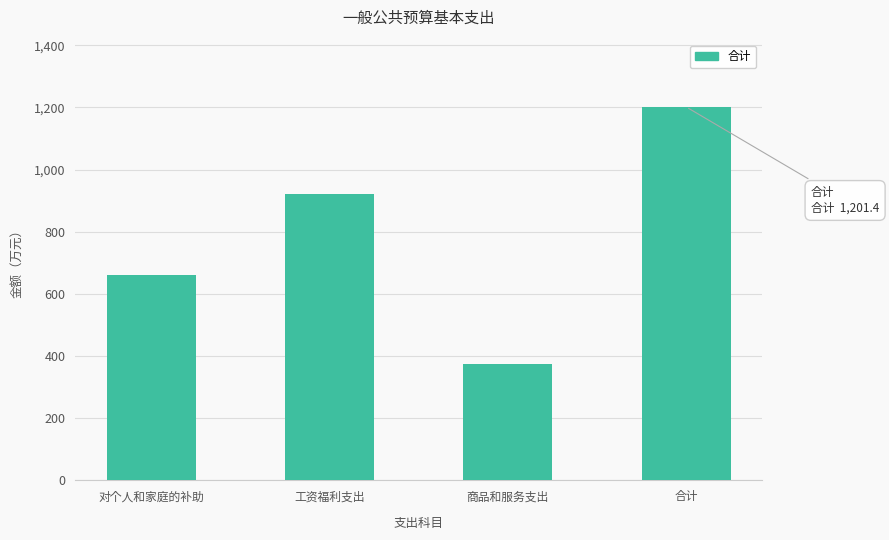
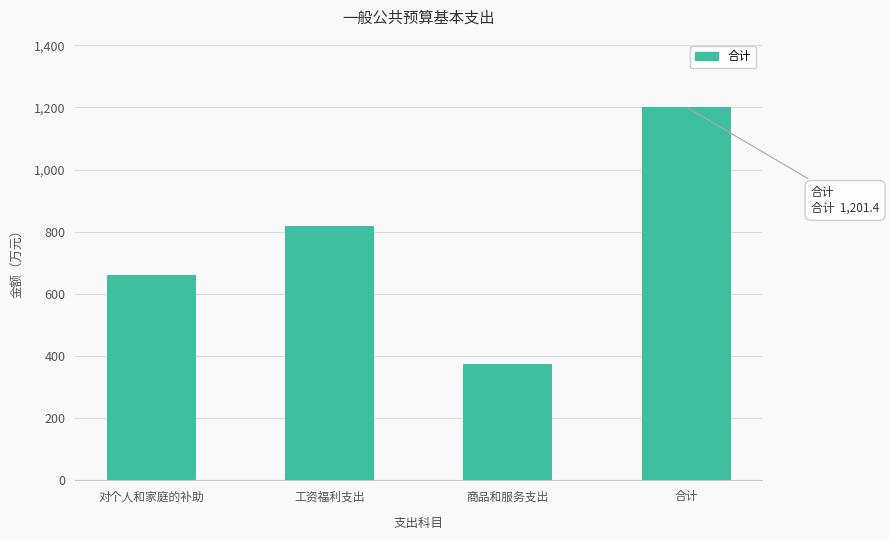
  {
    "对个人和家庭的补助": 660,
-   "工资福利支出": 920,
+   "工资福利支出": 820,
    "商品和服务支出": 370
  }
